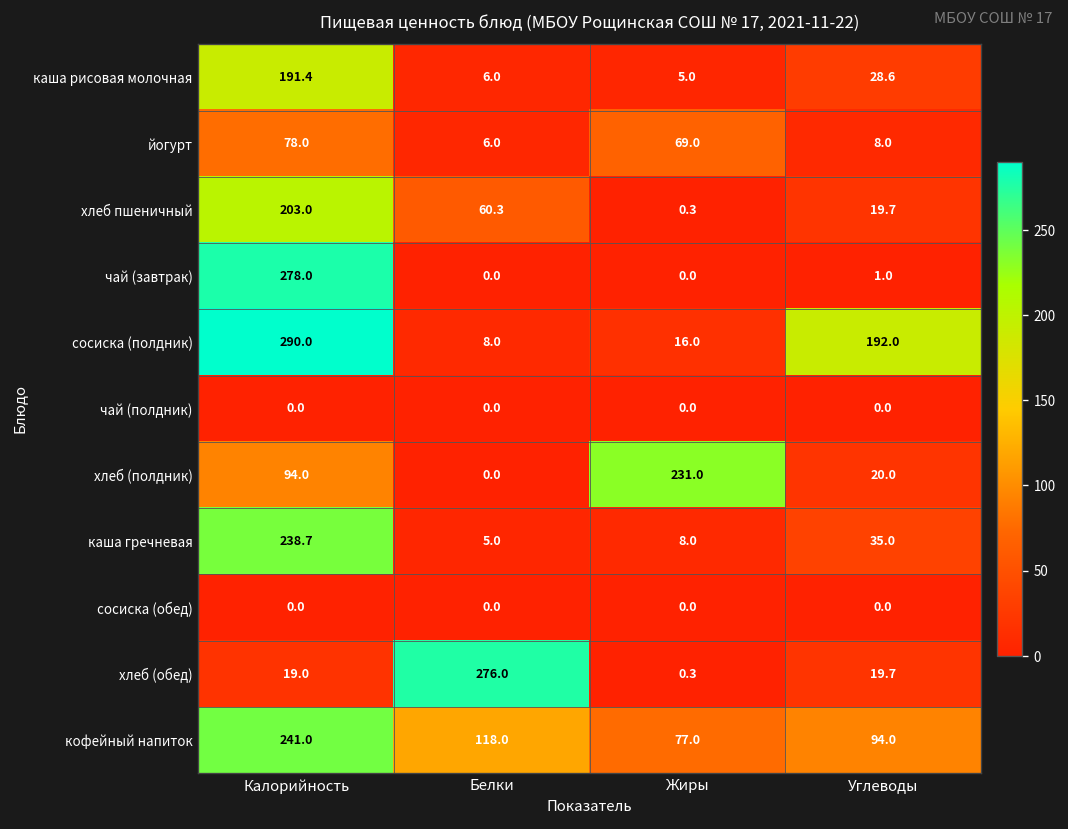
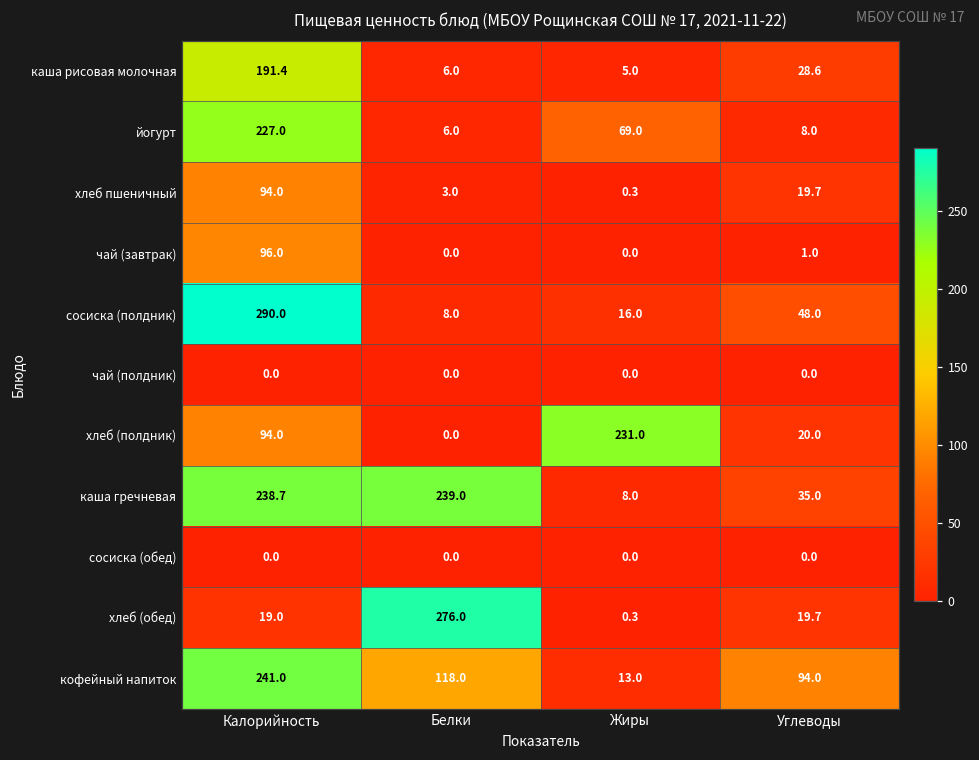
  {
    "каша рисовая молочная": {
      "Калорийность": 191.4,
      "Белки": 6.0,
      "Жиры": 5.0,
      "Углеводы": 28.6
    },
    "йогурт": {
-     "Калорийность": 78.0,
+     "Калорийность": 227.0,
      "Белки": 6.0,
      "Жиры": 69.0,
      "Углеводы": 8.0
    },
    "хлеб пшеничный": {
-     "Калорийность": 203.0,
-     "Белки": 60.3,
+     "Калорийность": 94.0,
+     "Белки": 3.0,
      "Жиры": 0.3,
      "Углеводы": 19.7
    },
    "чай (завтрак)": {
-     "Калорийность": 278.0,
+     "Калорийность": 96.0,
      "Белки": 0.0,
      "Жиры": 0.0,
      "Углеводы": 1.0
    },
    "сосиска (полдник)": {
      "Калорийность": 290.0,
      "Белки": 8.0,
      "Жиры": 16.0,
-     "Углеводы": 192.0
+     "Углеводы": 48.0
    },
    "чай (полдник)": {
      "Калорийность": 0.0,
      "Белки": 0.0,
      "Жиры": 0.0,
      "Углеводы": 0.0
    },
    "хлеб (полдник)": {
      "Калорийность": 94.0,
      "Белки": 0.0,
      "Жиры": 231.0,
      "Углеводы": 20.0
    },
    "каша гречневая": {
      "Калорийность": 238.7,
-     "Белки": 5.0,
+     "Белки": 239.0,
      "Жиры": 8.0,
      "Углеводы": 35.0
    },
    "сосиска (обед)": {
      "Калорийность": 0.0,
      "Белки": 0.0,
      "Жиры": 0.0,
      "Углеводы": 0.0
    },
    "хлеб (обед)": {
      "Калорийность": 19.0,
      "Белки": 276.0,
      "Жиры": 0.3,
      "Углеводы": 19.7
    },
    "кофейный напиток": {
      "Калорийность": 241.0,
      "Белки": 118.0,
-     "Жиры": 77.0,
+     "Жиры": 13.0,
      "Углеводы": 94.0
    }
  }
